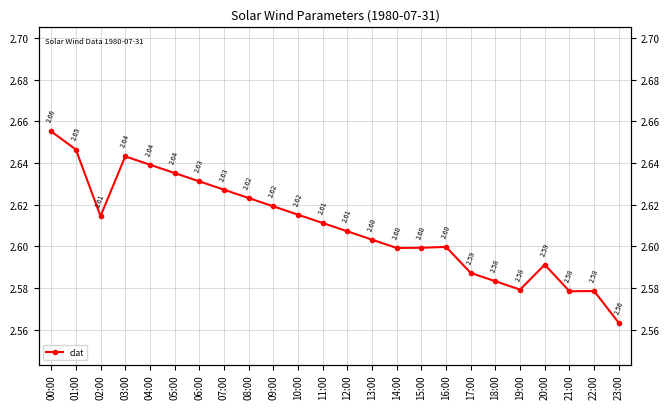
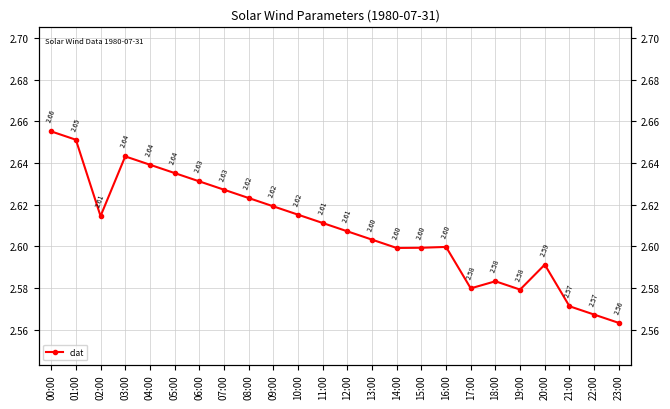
  {
    "00:00": 2.66,
-   "01:00": 2.647,
+   "01:00": 2.651,
    "02:00": 2.61,
    "03:00": 2.64,
    "04:00": 2.64,
    "05:00": 2.64,
    "06:00": 2.63,
    "07:00": 2.63,
    "08:00": 2.62,
    "09:00": 2.62,
    "10:00": 2.62,
    "11:00": 2.61,
    "12:00": 2.61,
    "13:00": 2.60,
    "14:00": 2.60,
    "15:00": 2.60,
    "16:00": 2.60,
-   "17:00": 2.59,
+   "17:00": 2.58,
    "18:00": 2.58,
    "19:00": 2.58,
    "20:00": 2.59,
-   "21:00": 2.58,
-   "22:00": 2.58,
+   "21:00": 2.57,
+   "22:00": 2.57,
    "23:00": 2.56
  }
